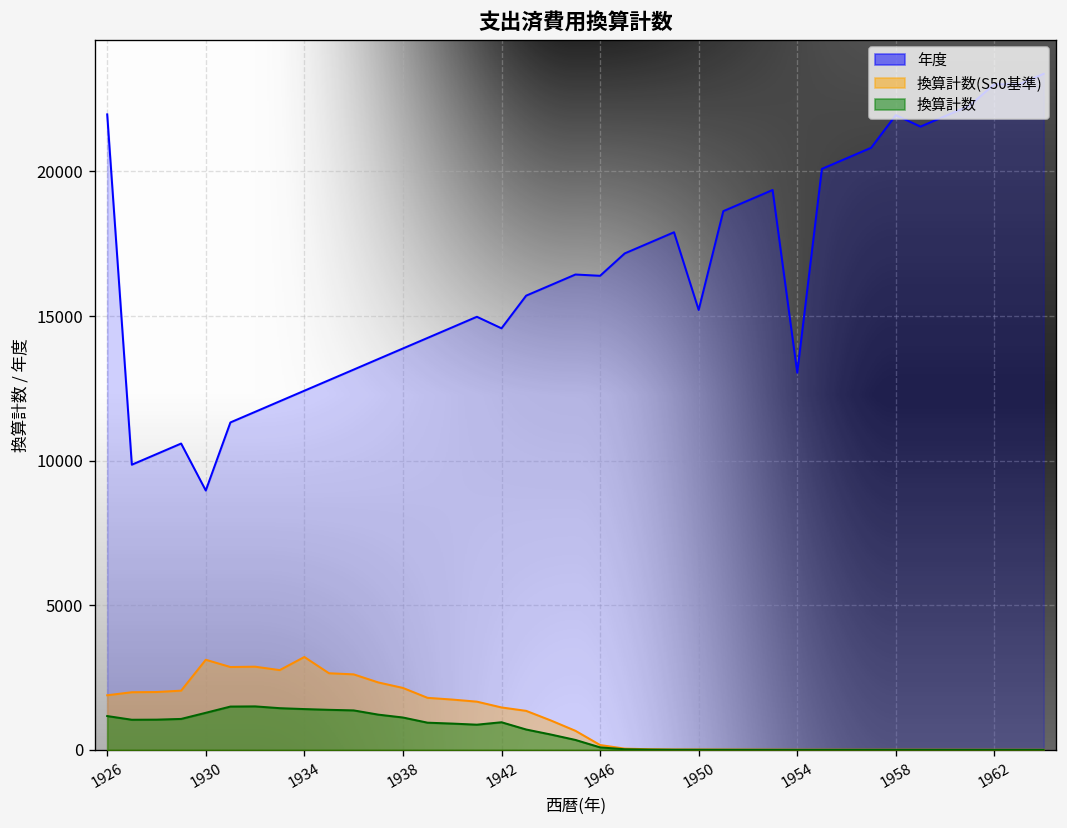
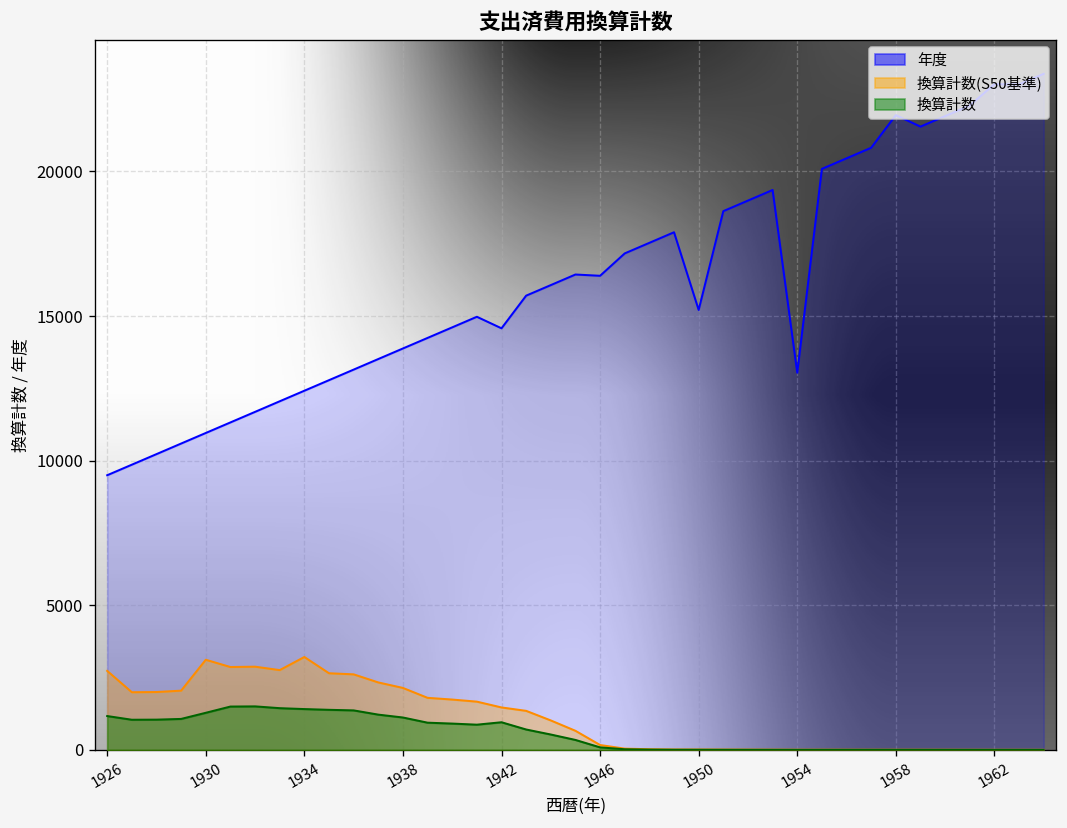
  {
    "年度": {
-     "1926": 22000,
-     "1930": 9000,
+     "1926": 9500,
+     "1930": 11000,
      "1934": 12400,
      "1938": 13900,
      "1942": 14600,
      "1946": 16400,
      "1950": 15200,
      "1954": 13000
    },
    "換算計数(S50基準)": {
-     "1926": 1900,
+     "1926": 2700,
      "1930": 3100,
      "1934": 3200,
      "1938": 2100,
      "1942": 1500
    },
    "換算計数": {
      "1926": 1200,
      "1930": 1300,
      "1934": 1400,
      "1938": 1100,
      "1942": 1000
    }
  }
